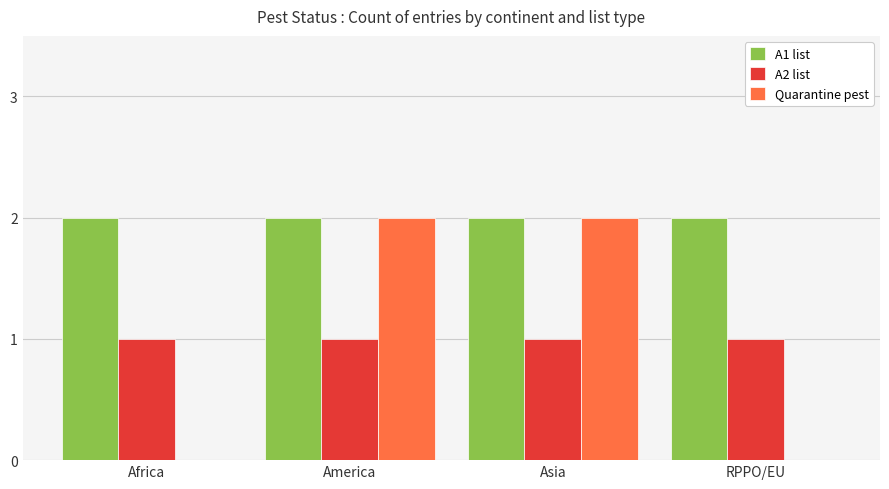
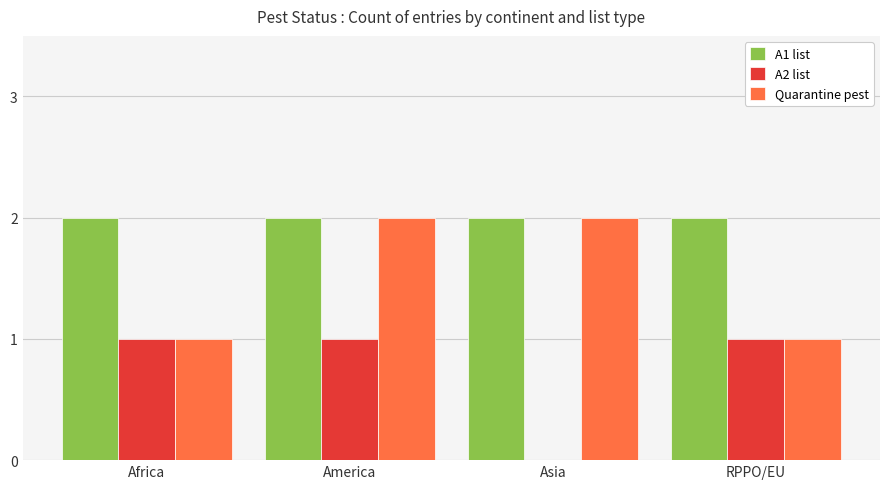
  {
    "A1 list": {
      "Africa": 2,
      "America": 2,
      "Asia": 2,
      "RPPO/EU": 2
    },
    "A2 list": {
      "Africa": 1,
      "America": 1,
-     "Asia": 1,
+     "Asia": 0,
      "RPPO/EU": 1
    },
    "Quarantine pest": {
-     "Africa": 0,
+     "Africa": 1,
      "America": 2,
      "Asia": 2,
-     "RPPO/EU": 0
+     "RPPO/EU": 1
    }
  }
